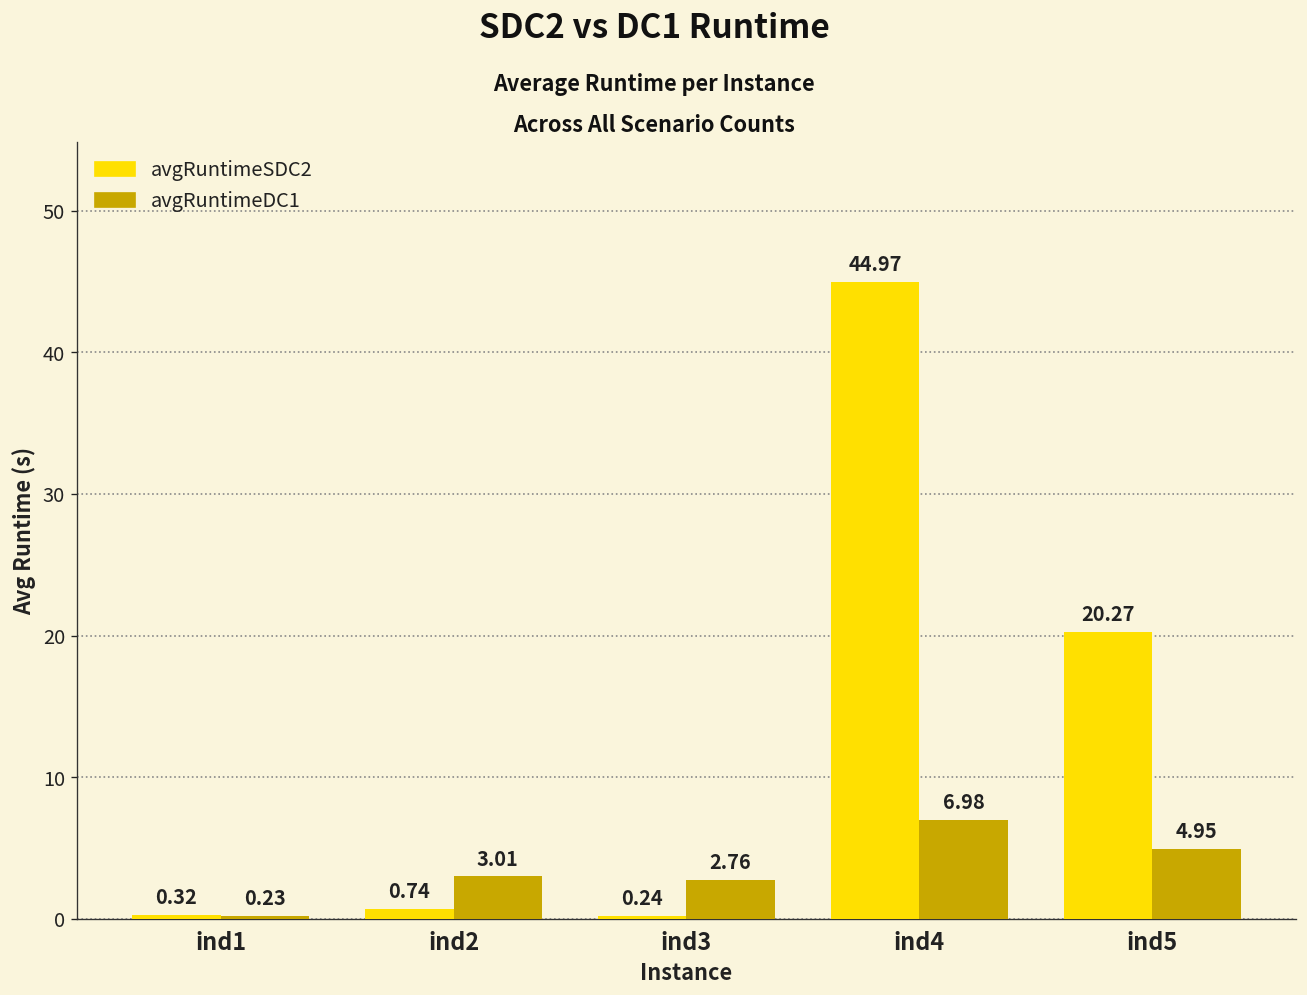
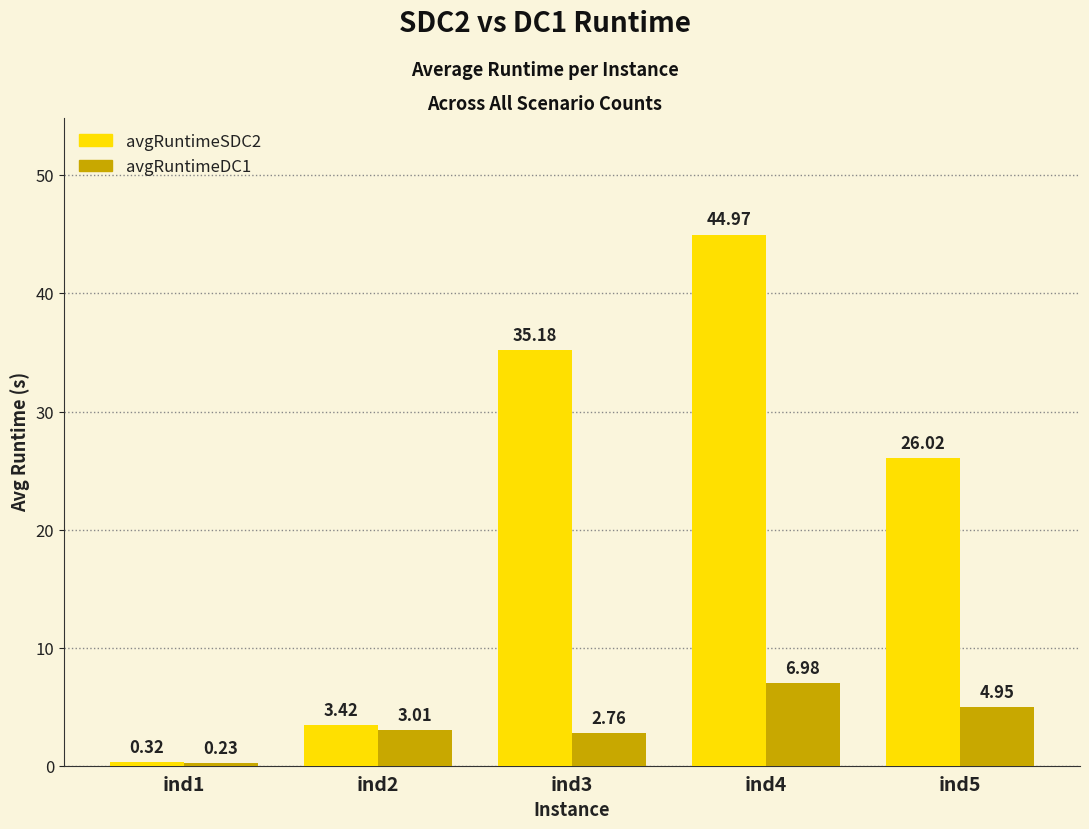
  {
    "avgRuntimeSDC2": {
      "ind1": 0.32,
-     "ind2": 0.74,
-     "ind3": 0.24,
+     "ind2": 3.42,
+     "ind3": 35.18,
      "ind4": 44.97,
-     "ind5": 20.27
+     "ind5": 26.02
    },
    "avgRuntimeDC1": {
      "ind1": 0.23,
      "ind2": 3.01,
      "ind3": 2.76,
      "ind4": 6.98,
      "ind5": 4.95
    }
  }
